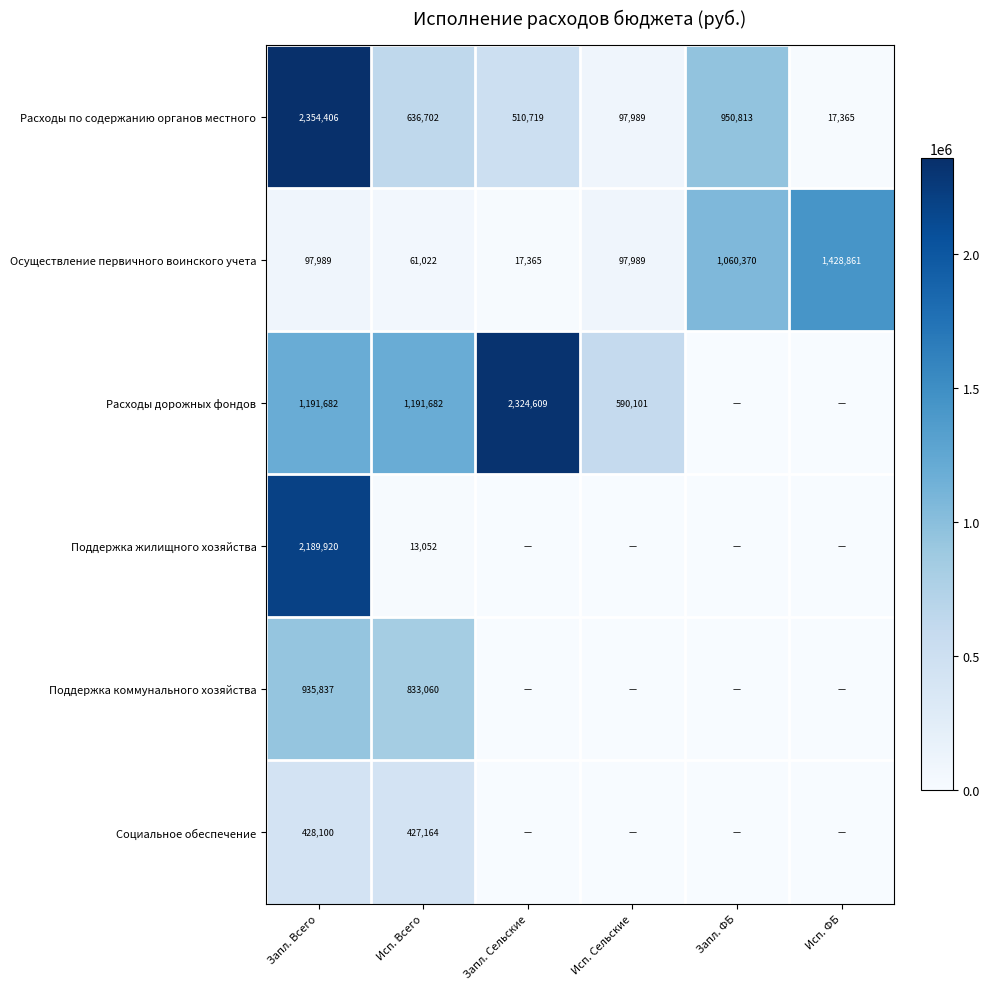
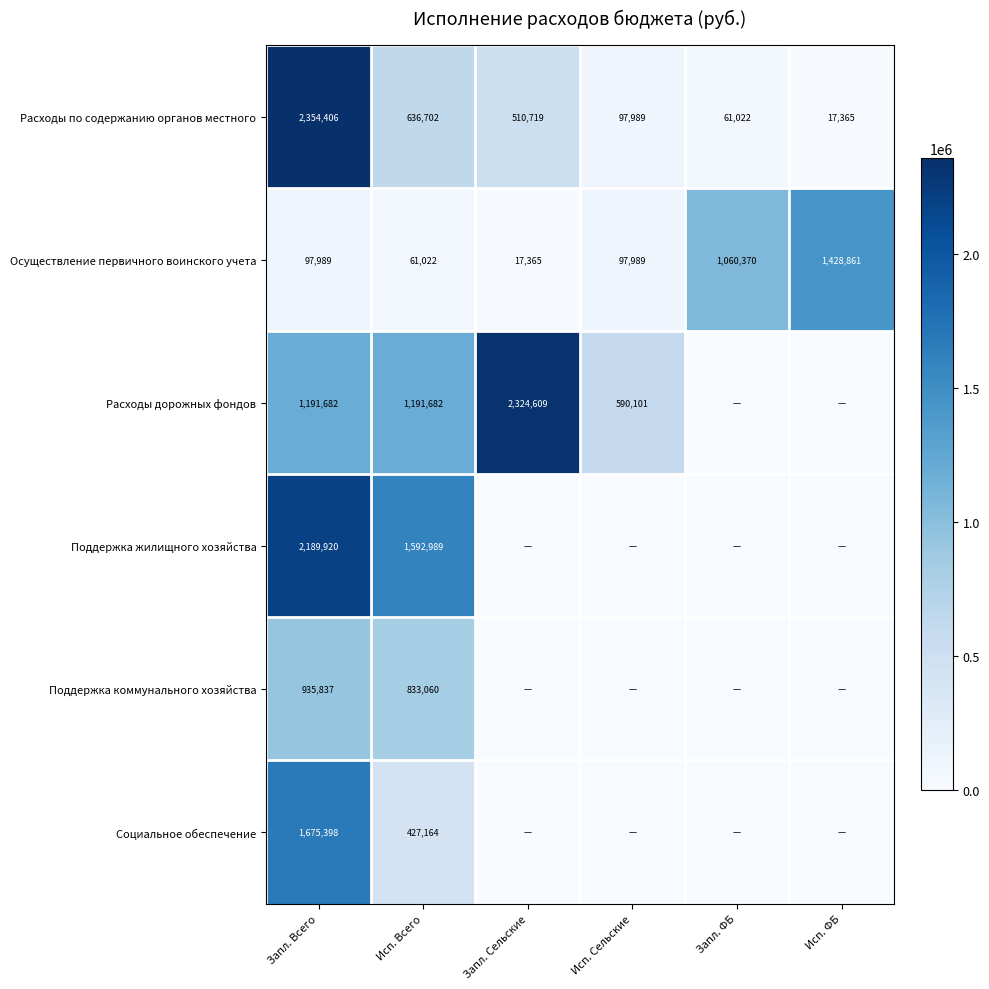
  {
    "Расходы по содержанию органов местного": {
      "Запл. Всего": "2,354,406",
      "Исп. Всего": "636,702",
      "Запл. Сельские": "510,719",
      "Исп. Сельские": "97,989",
-     "Запл. ФБ": "950,813",
+     "Запл. ФБ": "61,022",
      "Исп. ФБ": "17,365"
    },
    "Осуществление первичного воинского учета": {
      "Запл. Всего": "97,989",
      "Исп. Всего": "61,022",
      "Запл. Сельские": "17,365",
      "Исп. Сельские": "97,989",
      "Запл. ФБ": "1,060,370",
      "Исп. ФБ": "1,428,861"
    },
    "Расходы дорожных фондов": {
      "Запл. Всего": "1,191,682",
      "Исп. Всего": "1,191,682",
      "Запл. Сельские": "2,324,609",
      "Исп. Сельские": "590,101"
    },
    "Поддержка жилищного хозяйства": {
      "Запл. Всего": "2,189,920",
-     "Исп. Всего": "13,052"
+     "Исп. Всего": "1,592,989"
    },
    "Поддержка коммунального хозяйства": {
      "Запл. Всего": "935,837",
      "Исп. Всего": "833,060"
    },
    "Социальное обеспечение": {
-     "Запл. Всего": "428,100",
+     "Запл. Всего": "1,675,398",
      "Исп. Всего": "427,164"
    }
  }
